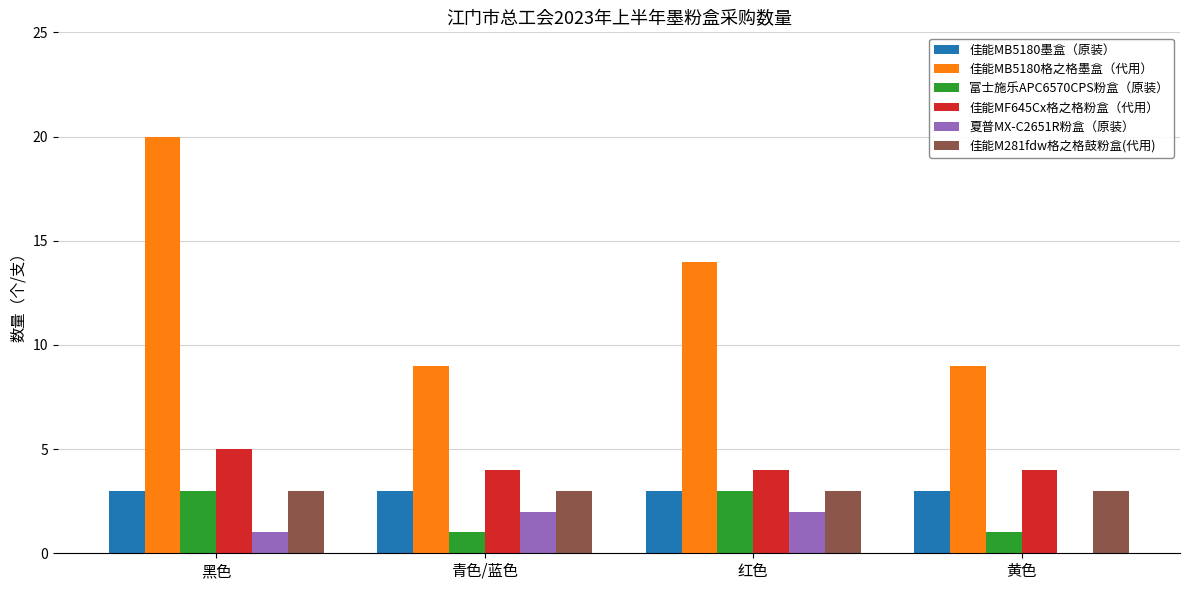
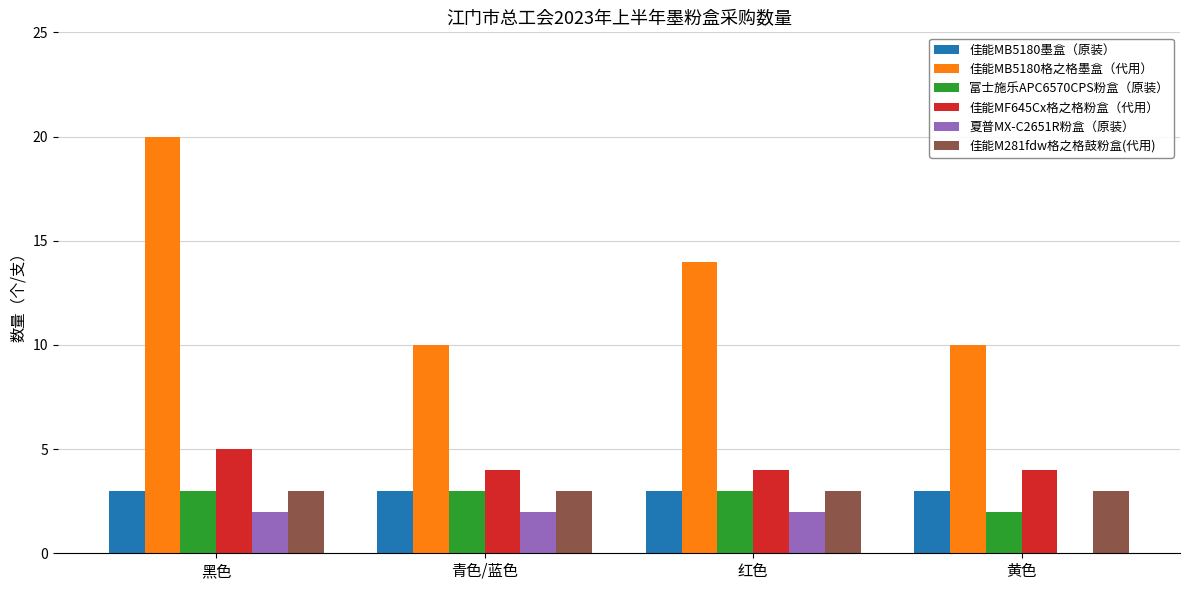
  {
    "佳能MB5180墨盒（原装）": {
      "黑色": 3,
      "青色/蓝色": 3,
      "红色": 3,
      "黄色": 3
    },
    "佳能MB5180格之格墨盒（代用）": {
      "黑色": 20,
-     "青色/蓝色": 9,
+     "青色/蓝色": 10,
      "红色": 14,
-     "黄色": 9
+     "黄色": 10
    },
    "富士施乐APC6570CPS粉盒（原装）": {
      "黑色": 3,
-     "青色/蓝色": 1,
+     "青色/蓝色": 3,
      "红色": 3,
-     "黄色": 1
+     "黄色": 2
    },
    "佳能MF645Cx格之格粉盒（代用）": {
      "黑色": 5,
      "青色/蓝色": 4,
      "红色": 4,
      "黄色": 4
    },
    "夏普MX-C2651R粉盒（原装）": {
-     "黑色": 1,
+     "黑色": 2,
      "青色/蓝色": 2,
      "红色": 2,
      "黄色": 0
    },
    "佳能M281fdw格之格鼓粉盒(代用)": {
      "黑色": 3,
      "青色/蓝色": 3,
      "红色": 3,
      "黄色": 3
    }
  }
